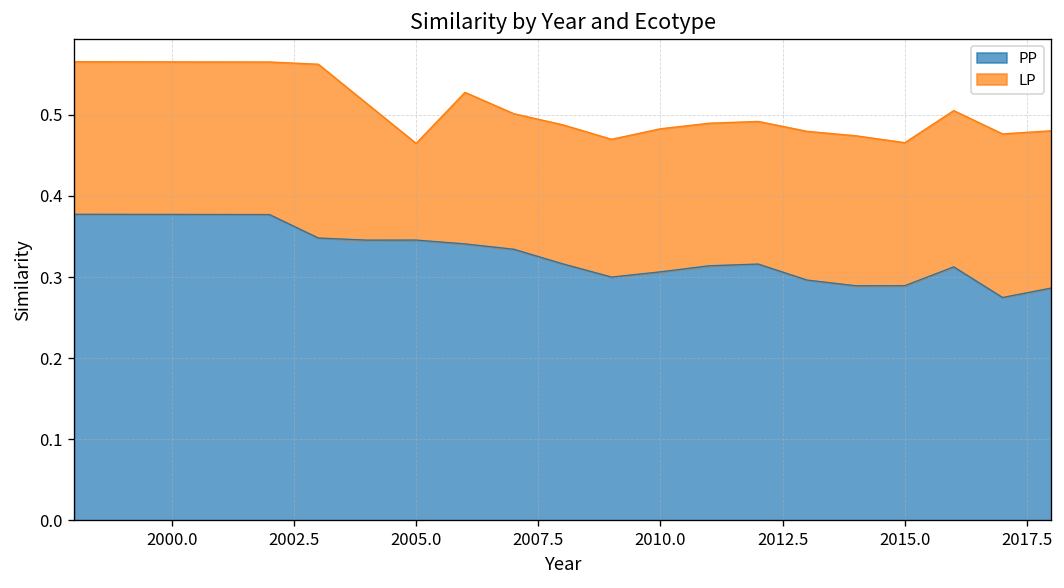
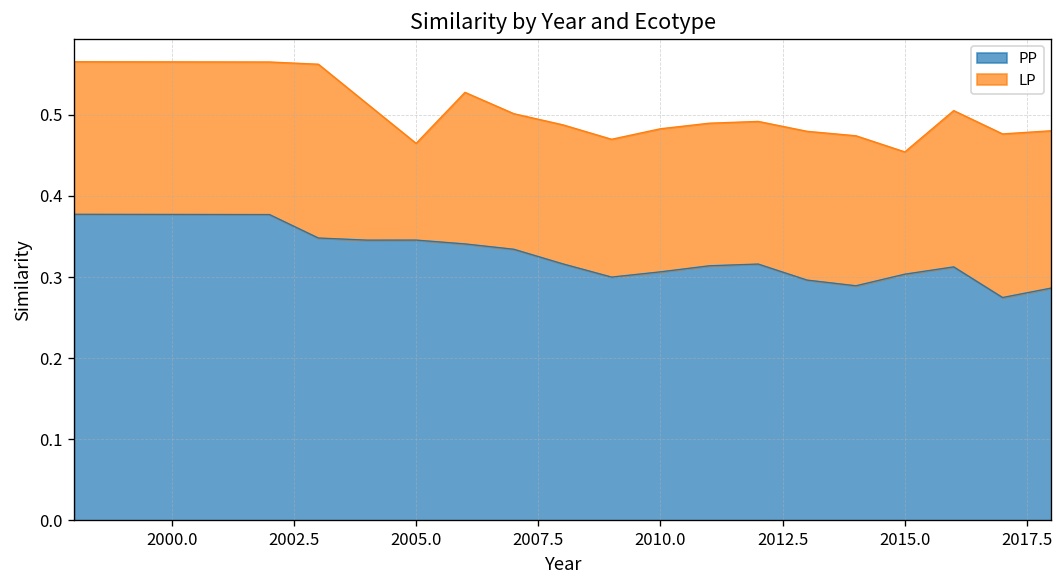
  {
    "PP": {
      "2005.0": 0.35,
      "2010.0": 0.31,
-     "2015.0": 0.29
+     "2015.0": 0.30
    },
    "LP": {
      "2005.0": 0.12,
      "2010.0": 0.18,
-     "2015.0": 0.18
+     "2015.0": 0.15
    }
  }
